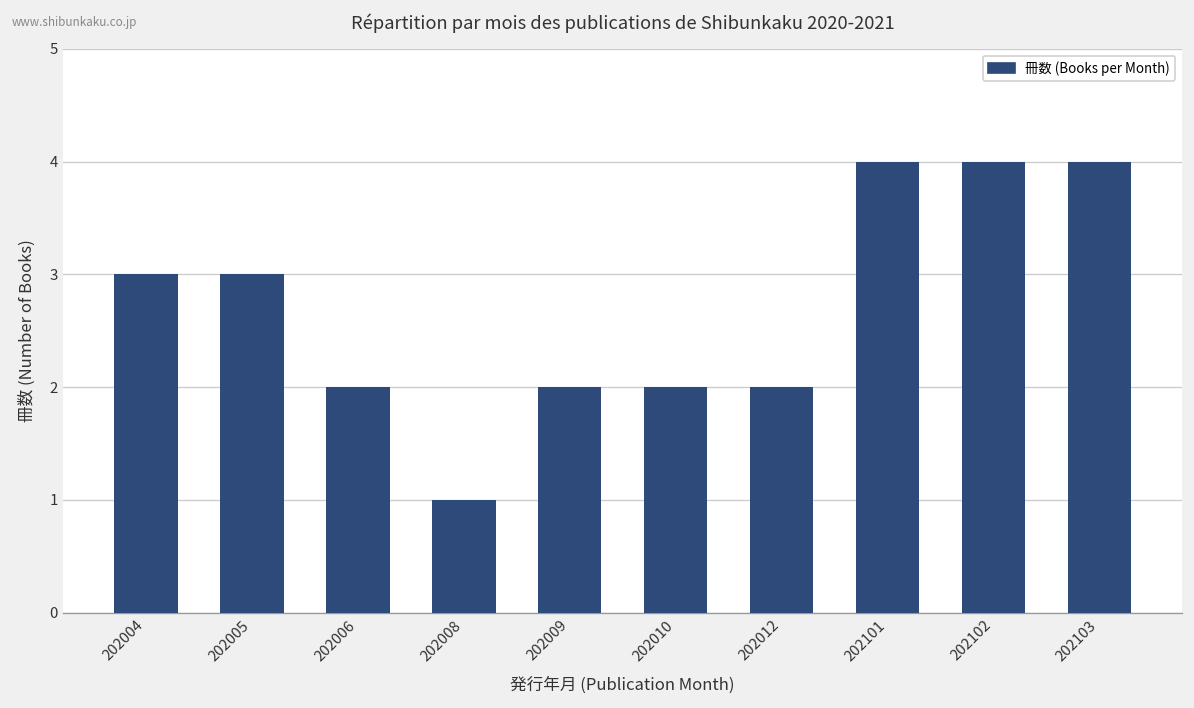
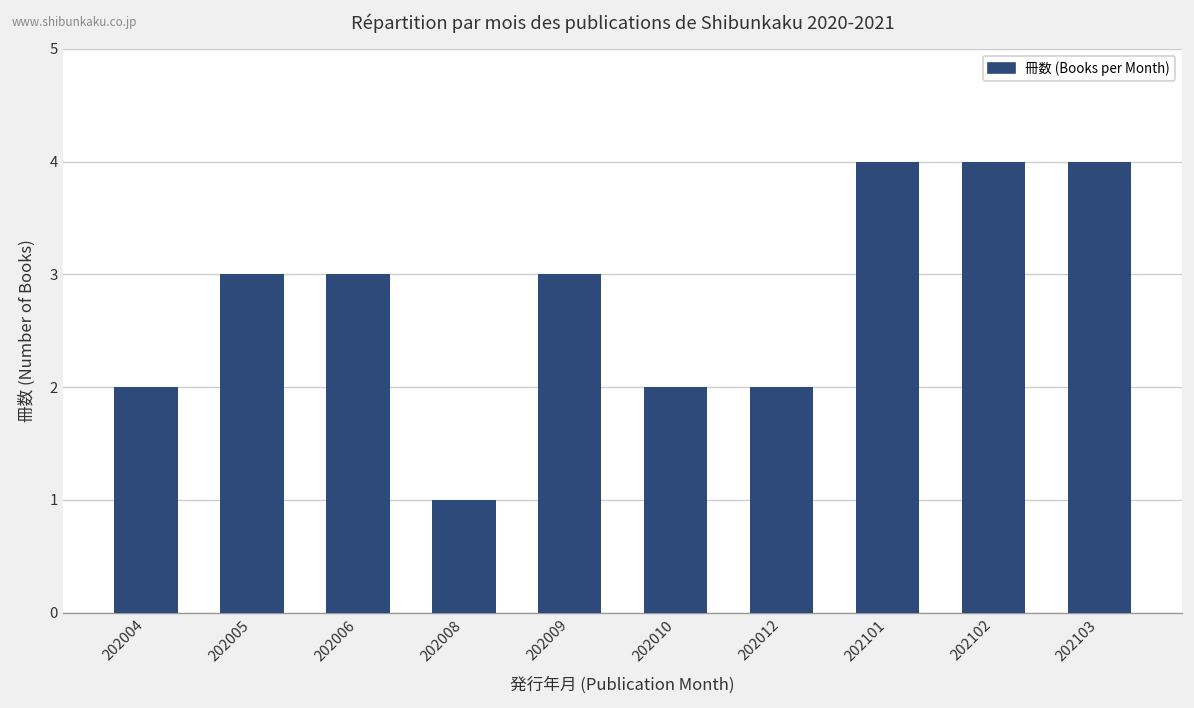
  {
-   "202004": 3,
+   "202004": 2,
    "202005": 3,
-   "202006": 2,
+   "202006": 3,
    "202008": 1,
-   "202009": 2,
+   "202009": 3,
    "202010": 2,
    "202012": 2,
    "202101": 4,
    "202102": 4,
    "202103": 4
  }
